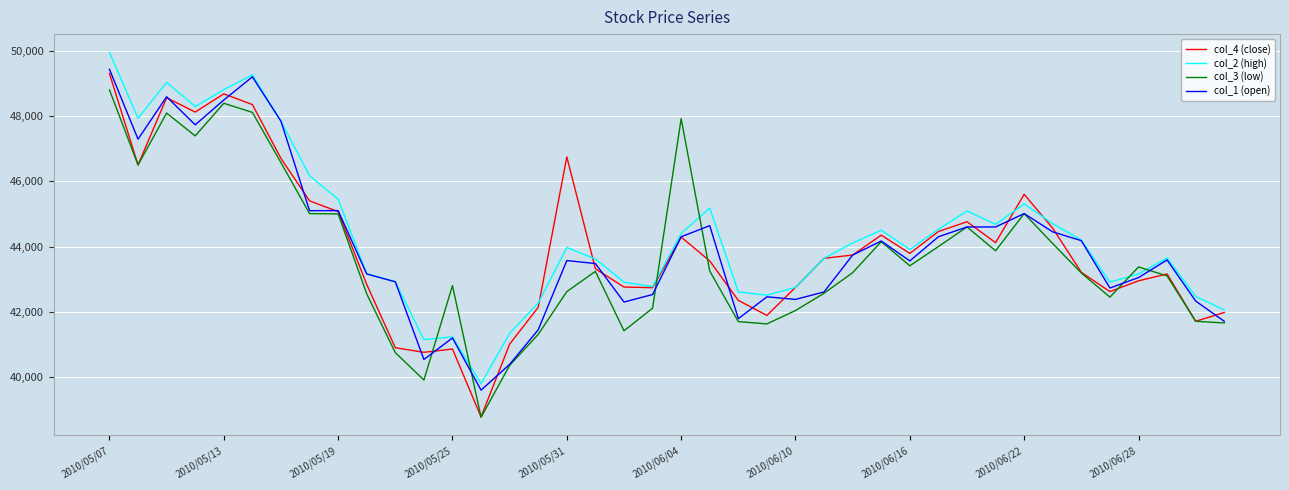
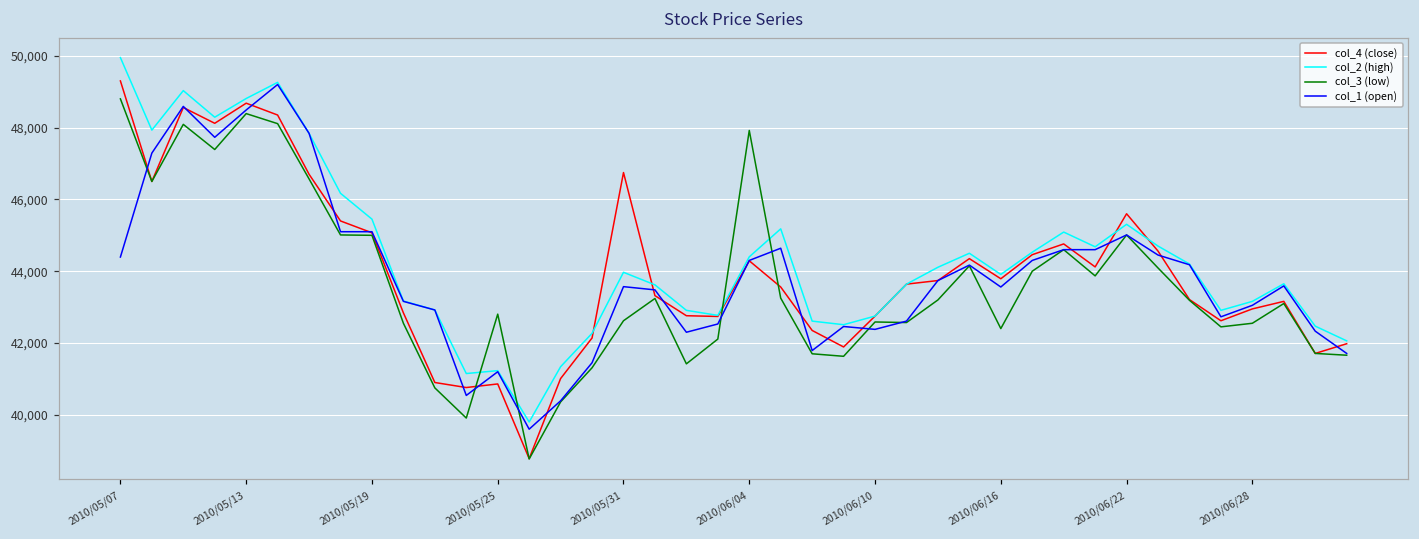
  {
    "col_4 (close)": {
      "2010/05/07": "49,300",
      "2010/05/13": "48,700",
      "2010/05/25": "40,900",
      "2010/05/31": "46,700",
      "2010/06/16": "43,800",
      "2010/06/22": "45,600",
      "2010/06/28": "43,000"
    },
    "col_2 (high)": {
      "2010/05/07": "50,000",
      "2010/05/13": "48,800",
      "2010/05/19": "45,500",
      "2010/05/31": "44,000",
      "2010/06/04": "44,400",
      "2010/06/16": "43,900",
      "2010/06/22": "45,300",
      "2010/06/28": "43,200"
    },
    "col_3 (low)": {
      "2010/05/07": "48,800",
      "2010/05/13": "48,400",
      "2010/05/25": "42,800",
      "2010/05/31": "42,600",
      "2010/06/04": "47,900",
-     "2010/06/10": "42,000",
-     "2010/06/16": "43,400",
-     "2010/06/28": "43,400"
+     "2010/06/10": "42,600",
+     "2010/06/16": "42,400",
+     "2010/06/28": "42,600"
    },
    "col_1 (open)": {
-     "2010/05/07": "49,400",
+     "2010/05/07": "44,400",
      "2010/05/13": "48,500",
      "2010/05/31": "43,600",
      "2010/06/10": "42,400",
      "2010/06/16": "43,600",
      "2010/06/28": "43,100"
    }
  }
